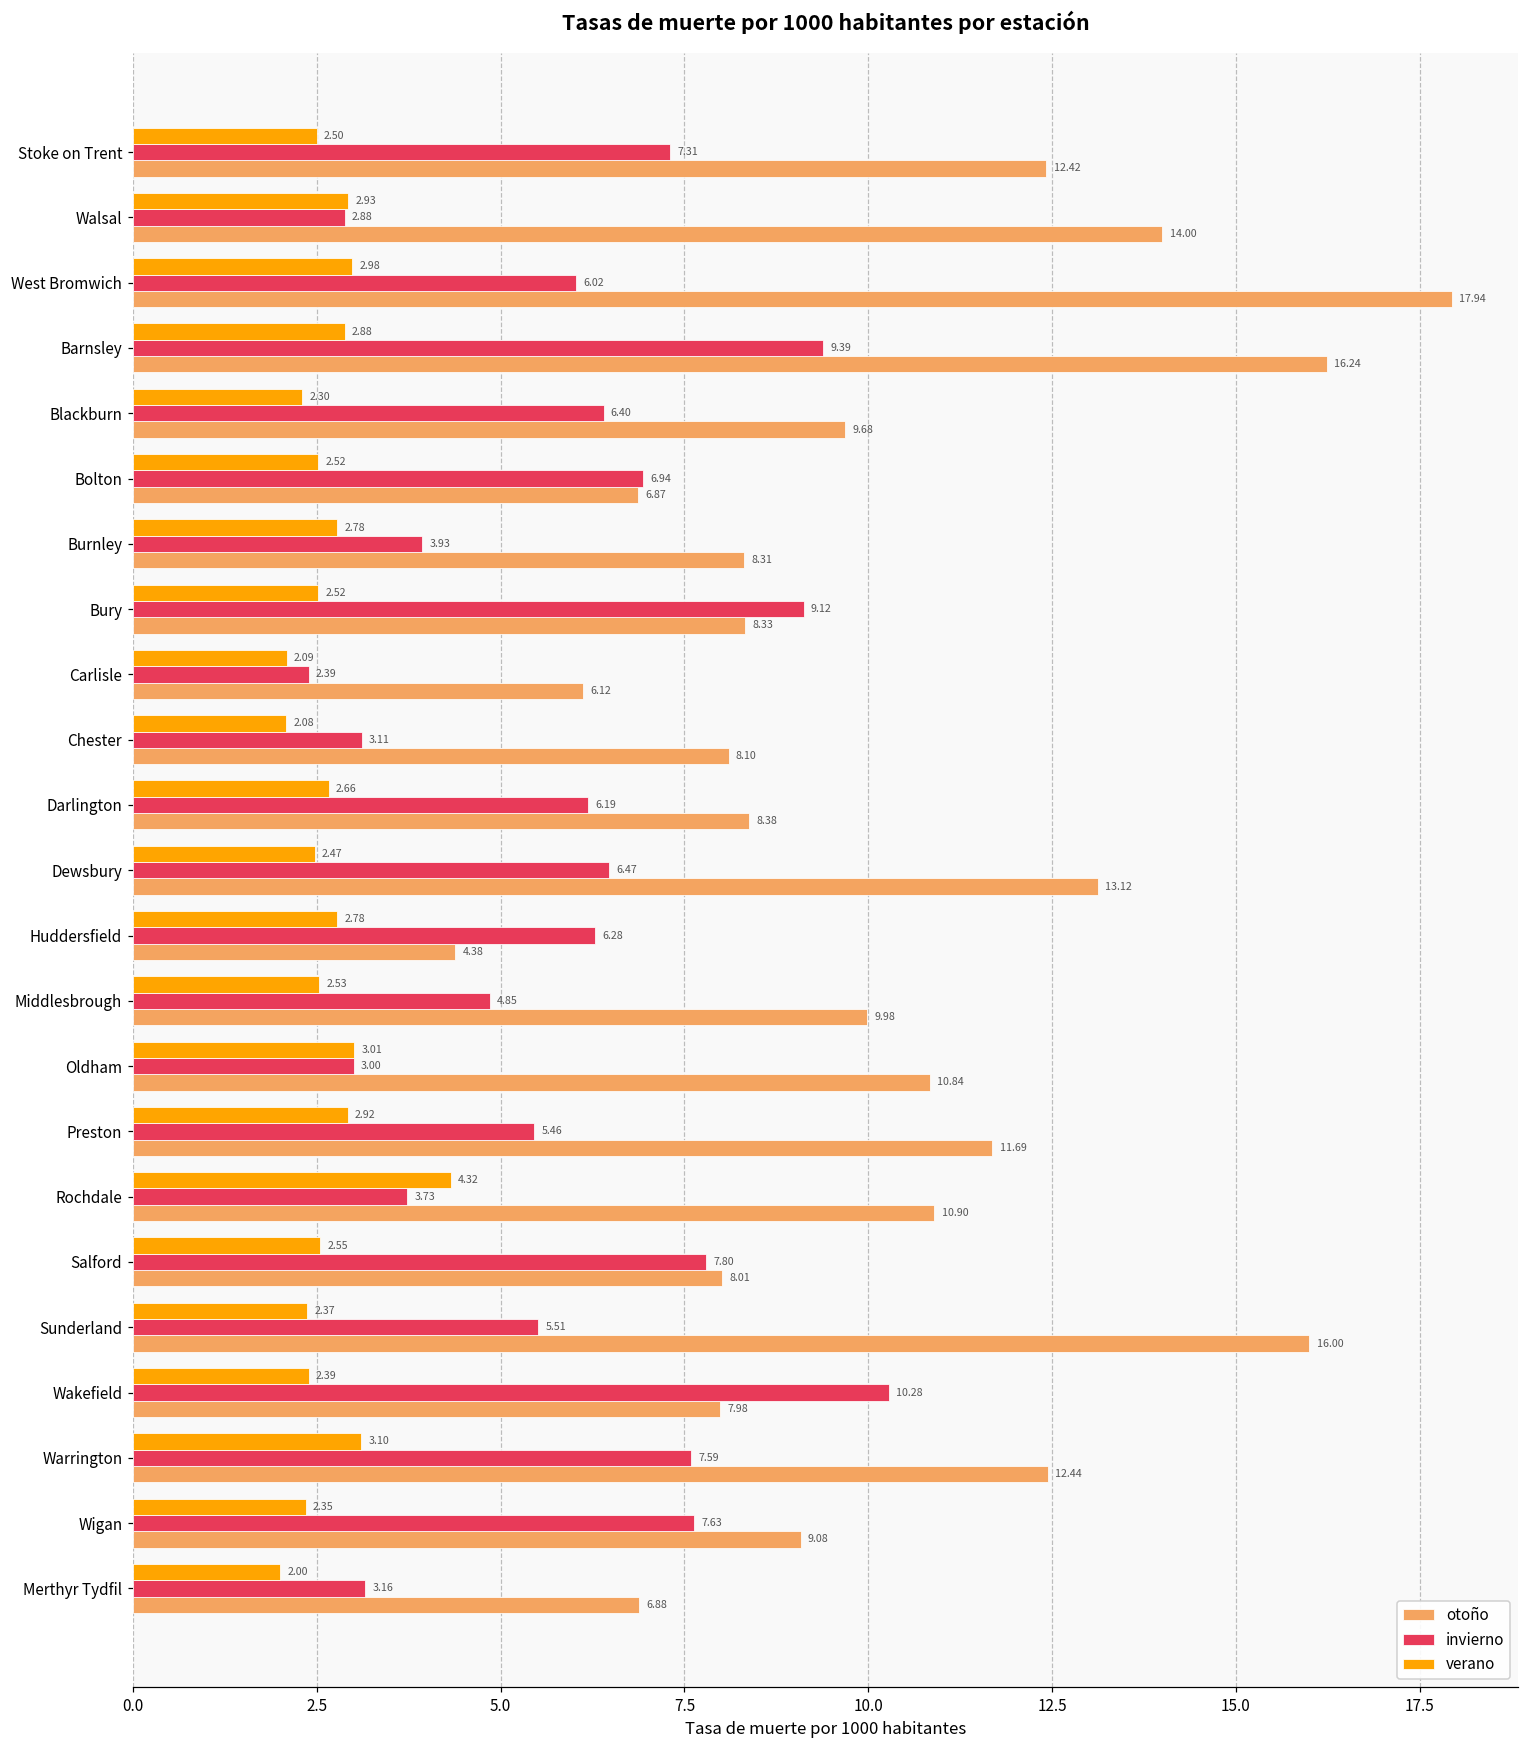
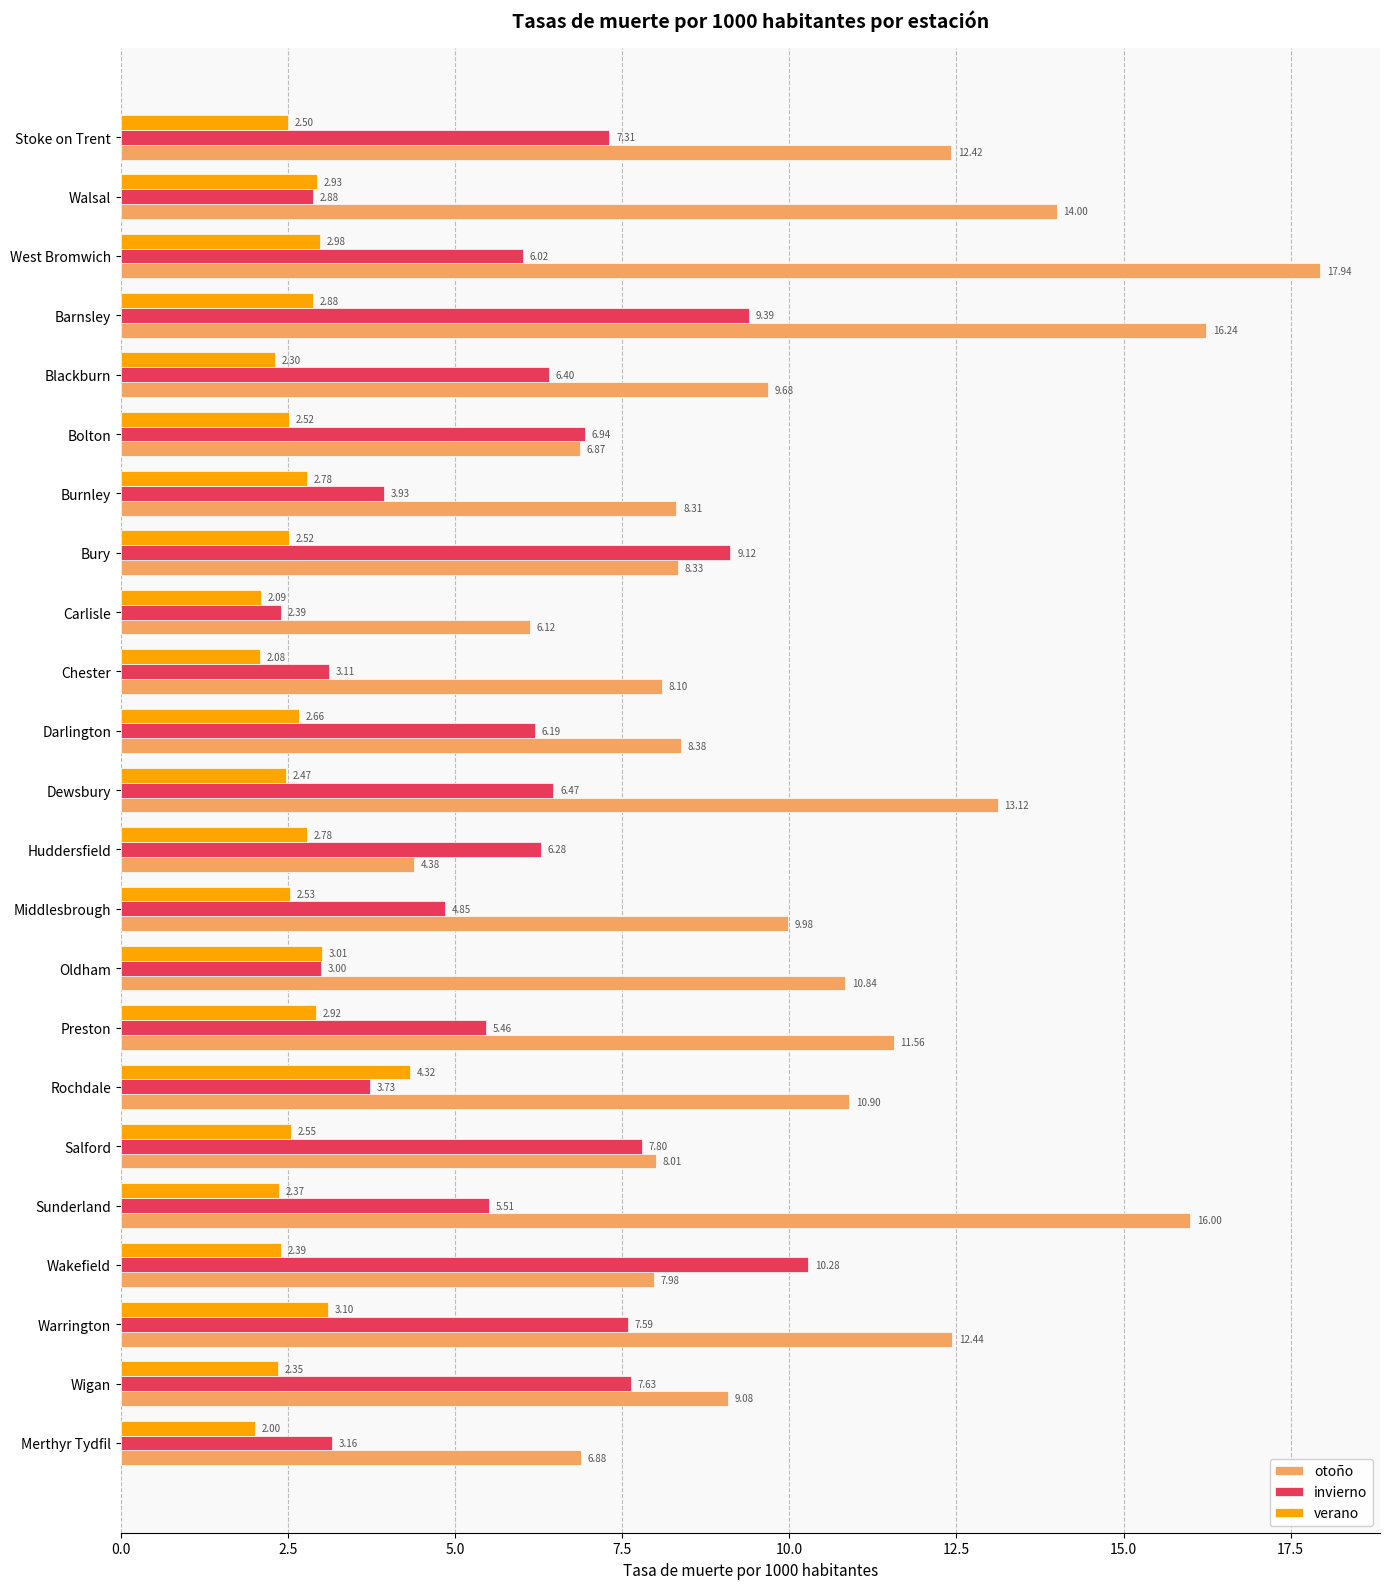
  {
    "otoño": {
      "Stoke on Trent": 12.42,
      "Walsal": 14.00,
      "West Bromwich": 17.94,
      "Barnsley": 16.24,
      "Blackburn": 9.68,
      "Bolton": 6.87,
      "Burnley": 8.31,
      "Bury": 8.33,
      "Carlisle": 6.12,
      "Chester": 8.10,
      "Darlington": 8.38,
      "Dewsbury": 13.12,
      "Huddersfield": 4.38,
      "Middlesbrough": 9.98,
      "Oldham": 10.84,
-     "Preston": 11.69,
+     "Preston": 11.56,
      "Rochdale": 10.90,
      "Salford": 8.01,
      "Sunderland": 16.00,
      "Wakefield": 7.98,
      "Warrington": 12.44,
      "Wigan": 9.08,
      "Merthyr Tydfil": 6.88
    },
    "invierno": {
      "Stoke on Trent": 7.31,
      "Walsal": 2.88,
      "West Bromwich": 6.02,
      "Barnsley": 9.39,
      "Blackburn": 6.40,
      "Bolton": 6.94,
      "Burnley": 3.93,
      "Bury": 9.12,
      "Carlisle": 2.39,
      "Chester": 3.11,
      "Darlington": 6.19,
      "Dewsbury": 6.47,
      "Huddersfield": 6.28,
      "Middlesbrough": 4.85,
      "Oldham": 3.00,
      "Preston": 5.46,
      "Rochdale": 3.73,
      "Salford": 7.80,
      "Sunderland": 5.51,
      "Wakefield": 10.28,
      "Warrington": 7.59,
      "Wigan": 7.63,
      "Merthyr Tydfil": 3.16
    },
    "verano": {
      "Stoke on Trent": 2.50,
      "Walsal": 2.93,
      "West Bromwich": 2.98,
      "Barnsley": 2.88,
      "Blackburn": 2.30,
      "Bolton": 2.52,
      "Burnley": 2.78,
      "Bury": 2.52,
      "Carlisle": 2.09,
      "Chester": 2.08,
      "Darlington": 2.66,
      "Dewsbury": 2.47,
      "Huddersfield": 2.78,
      "Middlesbrough": 2.53,
      "Oldham": 3.01,
      "Preston": 2.92,
      "Rochdale": 4.32,
      "Salford": 2.55,
      "Sunderland": 2.37,
      "Wakefield": 2.39,
      "Warrington": 3.10,
      "Wigan": 2.35,
      "Merthyr Tydfil": 2.00
    }
  }
